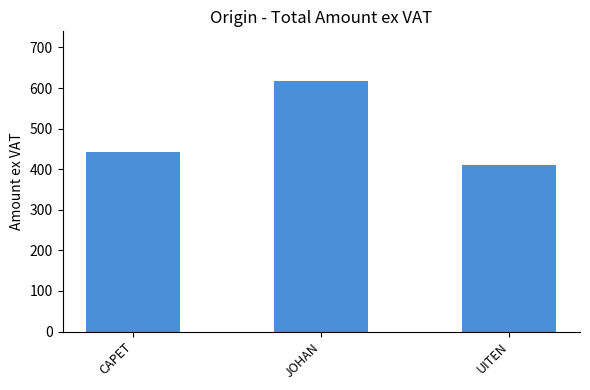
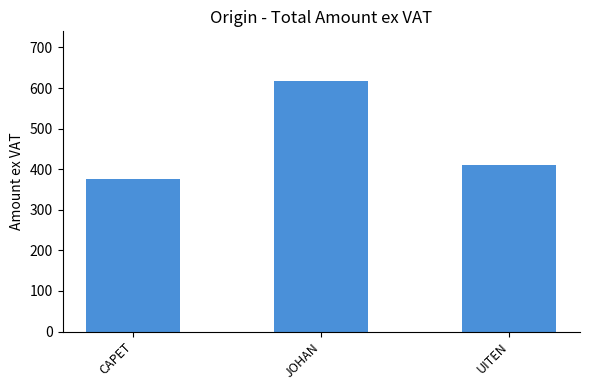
  {
-   "CAPET": 440,
+   "CAPET": 380,
    "JOHAN": 620,
    "UITEN": 410
  }
